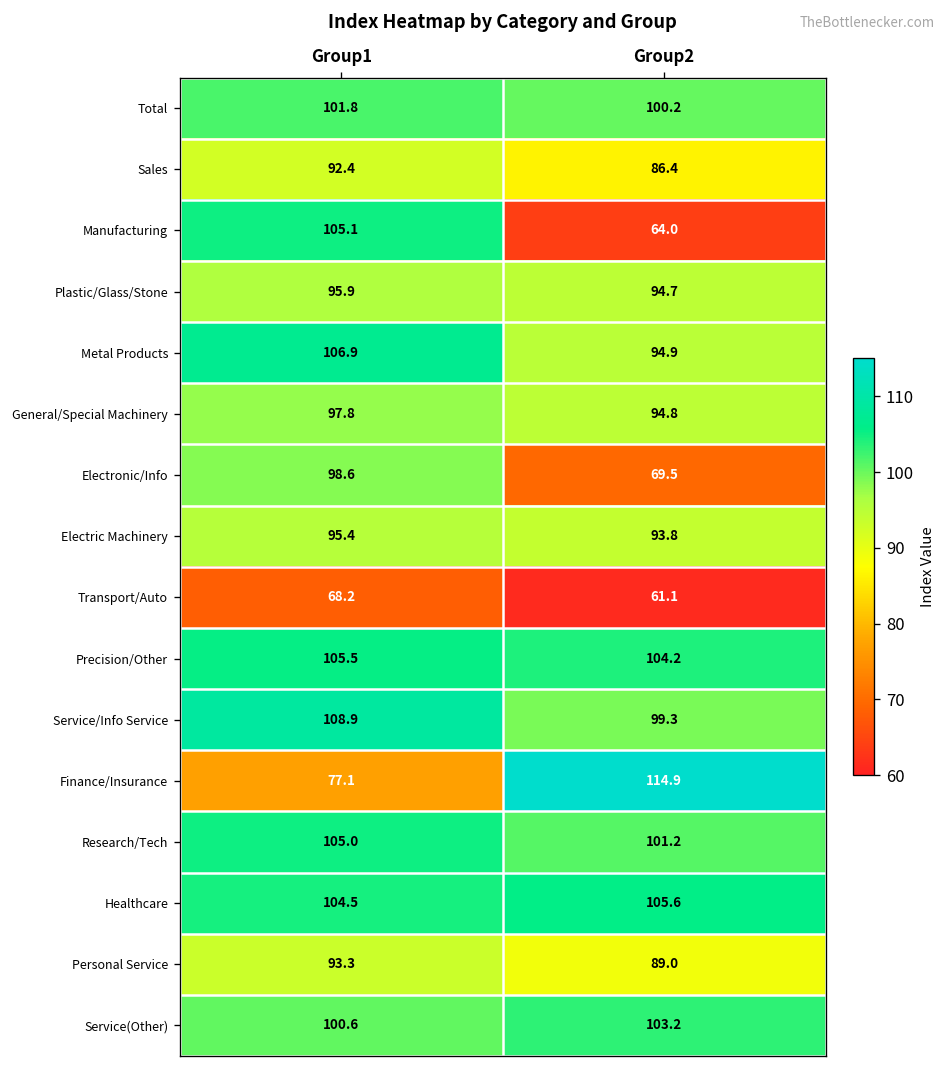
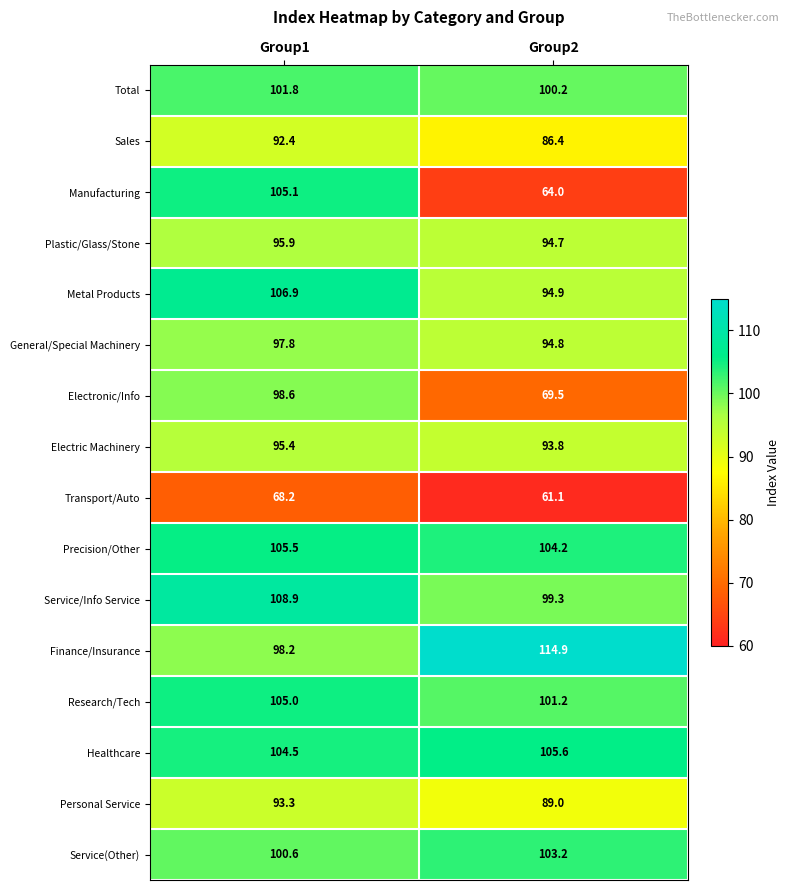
  {
    "Total": {
      "Group1": 101.8,
      "Group2": 100.2
    },
    "Sales": {
      "Group1": 92.4,
      "Group2": 86.4
    },
    "Manufacturing": {
      "Group1": 105.1,
      "Group2": 64.0
    },
    "Plastic/Glass/Stone": {
      "Group1": 95.9,
      "Group2": 94.7
    },
    "Metal Products": {
      "Group1": 106.9,
      "Group2": 94.9
    },
    "General/Special Machinery": {
      "Group1": 97.8,
      "Group2": 94.8
    },
    "Electronic/Info": {
      "Group1": 98.6,
      "Group2": 69.5
    },
    "Electric Machinery": {
      "Group1": 95.4,
      "Group2": 93.8
    },
    "Transport/Auto": {
      "Group1": 68.2,
      "Group2": 61.1
    },
    "Precision/Other": {
      "Group1": 105.5,
      "Group2": 104.2
    },
    "Service/Info Service": {
      "Group1": 108.9,
      "Group2": 99.3
    },
    "Finance/Insurance": {
-     "Group1": 77.1,
+     "Group1": 98.2,
      "Group2": 114.9
    },
    "Research/Tech": {
      "Group1": 105.0,
      "Group2": 101.2
    },
    "Healthcare": {
      "Group1": 104.5,
      "Group2": 105.6
    },
    "Personal Service": {
      "Group1": 93.3,
      "Group2": 89.0
    },
    "Service(Other)": {
      "Group1": 100.6,
      "Group2": 103.2
    }
  }
